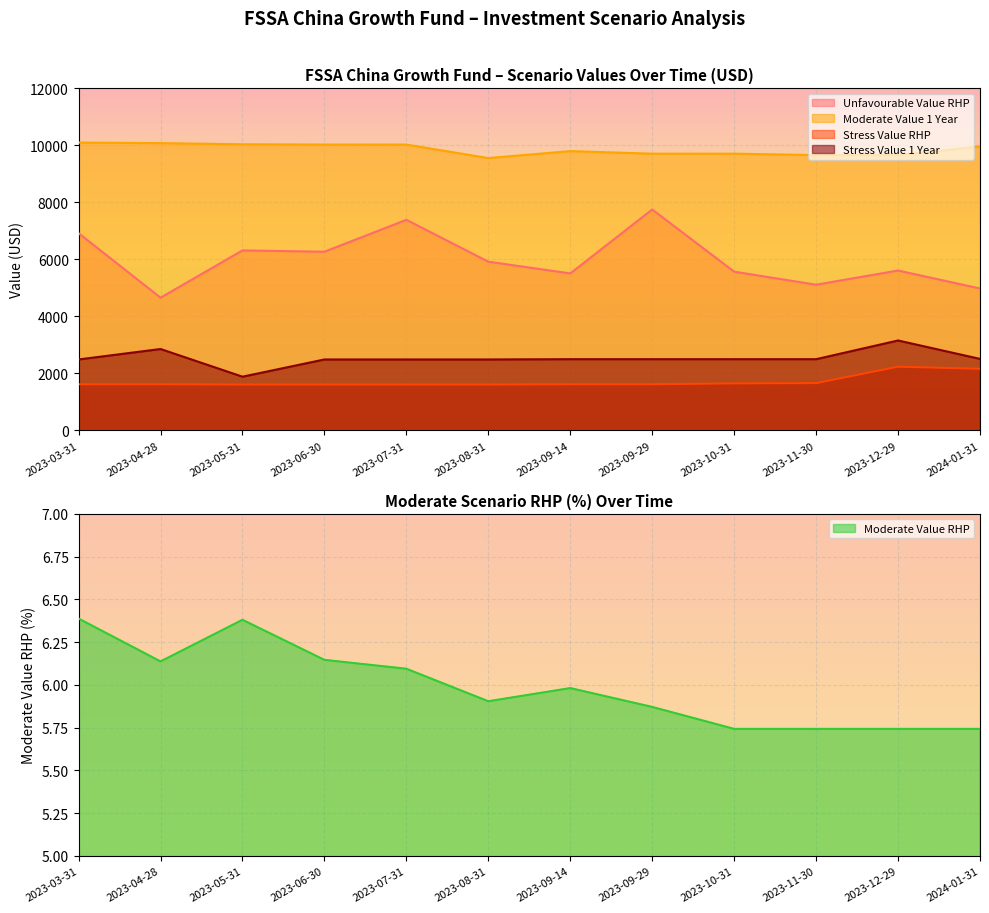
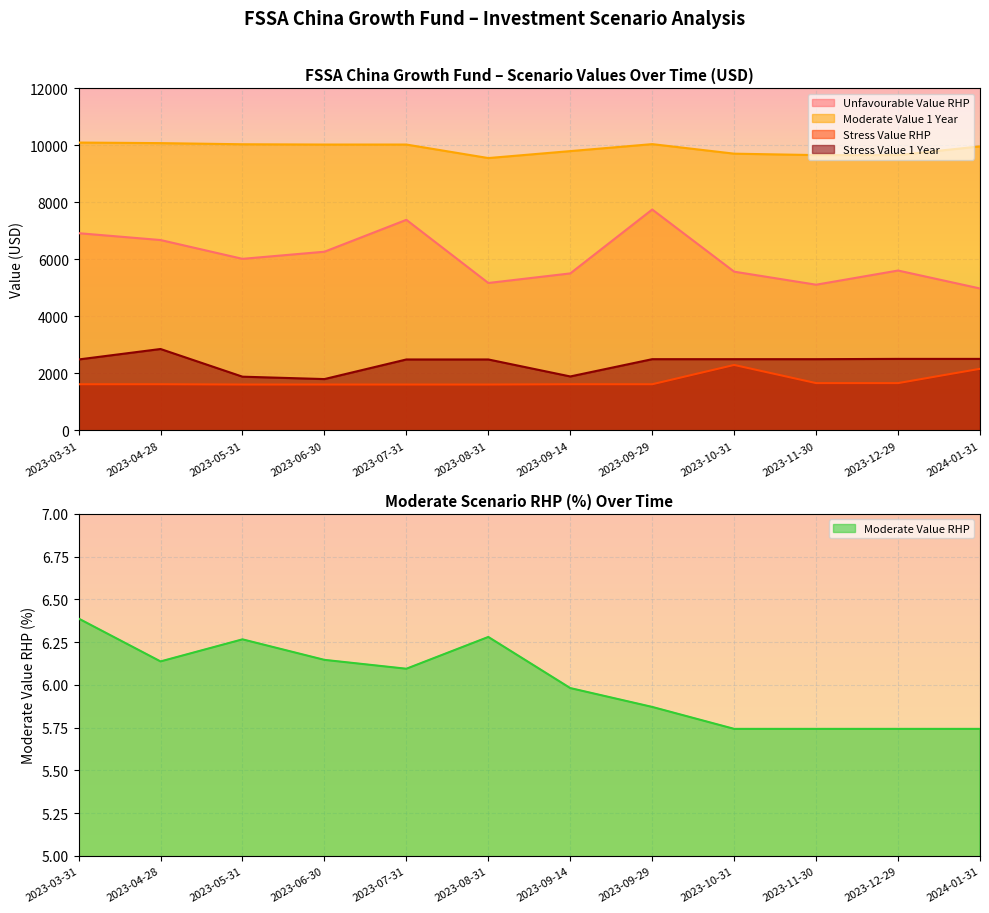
  {
    "FSSA China Growth Fund – Scenario Values Over Time (USD)": {
      "Unfavourable Value RHP": {
        "2023-03-31": 6900,
-       "2023-04-28": 4700,
-       "2023-05-31": 6300,
+       "2023-04-28": 6700,
+       "2023-05-31": 6000,
        "2023-06-30": 6300,
        "2023-07-31": 7400,
-       "2023-08-31": 5900,
+       "2023-08-31": 5200,
        "2023-09-14": 5500,
        "2023-09-29": 7800,
        "2023-10-31": 5600,
        "2023-11-30": 5100,
        "2023-12-29": 5600,
        "2024-01-31": 5000
      },
      "Moderate Value 1 Year": {
        "2023-03-31": 10100,
        "2023-04-28": 10100,
        "2023-05-31": 10000,
        "2023-06-30": 10000,
        "2023-07-31": 10000,
        "2023-08-31": 9600,
        "2023-09-14": 9800,
-       "2023-09-29": 9700,
+       "2023-09-29": 10000,
        "2023-10-31": 9700,
        "2024-01-31": 10000
      },
      "Stress Value RHP": {
        "2023-03-31": 1600,
        "2023-04-28": 1600,
        "2023-05-31": 1600,
        "2023-06-30": 1600,
        "2023-07-31": 1600,
        "2023-08-31": 1600,
        "2023-09-14": 1600,
        "2023-09-29": 1600,
-       "2023-10-31": 1700,
+       "2023-10-31": 2300,
        "2023-11-30": 1700,
-       "2023-12-29": 2200,
+       "2023-12-29": 1700,
        "2024-01-31": 2200
      },
      "Stress Value 1 Year": {
        "2023-03-31": 2500,
        "2023-04-28": 2900,
        "2023-05-31": 1900,
-       "2023-06-30": 2500,
+       "2023-06-30": 1800,
        "2023-07-31": 2500,
        "2023-08-31": 2500,
-       "2023-09-14": 2500,
+       "2023-09-14": 1900,
        "2023-09-29": 2500,
        "2023-10-31": 2500,
        "2023-11-30": 2500,
-       "2023-12-29": 3200,
+       "2023-12-29": 2500,
        "2024-01-31": 2500
      }
    },
    "Moderate Scenario RHP (%) Over Time": {
      "2023-03-31": 6.39,
      "2023-04-28": 6.14,
-     "2023-05-31": 6.38,
+     "2023-05-31": 6.27,
      "2023-06-30": 6.15,
      "2023-07-31": 6.09,
-     "2023-08-31": 5.90,
+     "2023-08-31": 6.28,
      "2023-09-14": 5.98,
      "2023-09-29": 5.87,
      "2023-10-31": 5.74,
      "2023-11-30": 5.74,
      "2023-12-29": 5.74,
      "2024-01-31": 5.74
    }
  }
